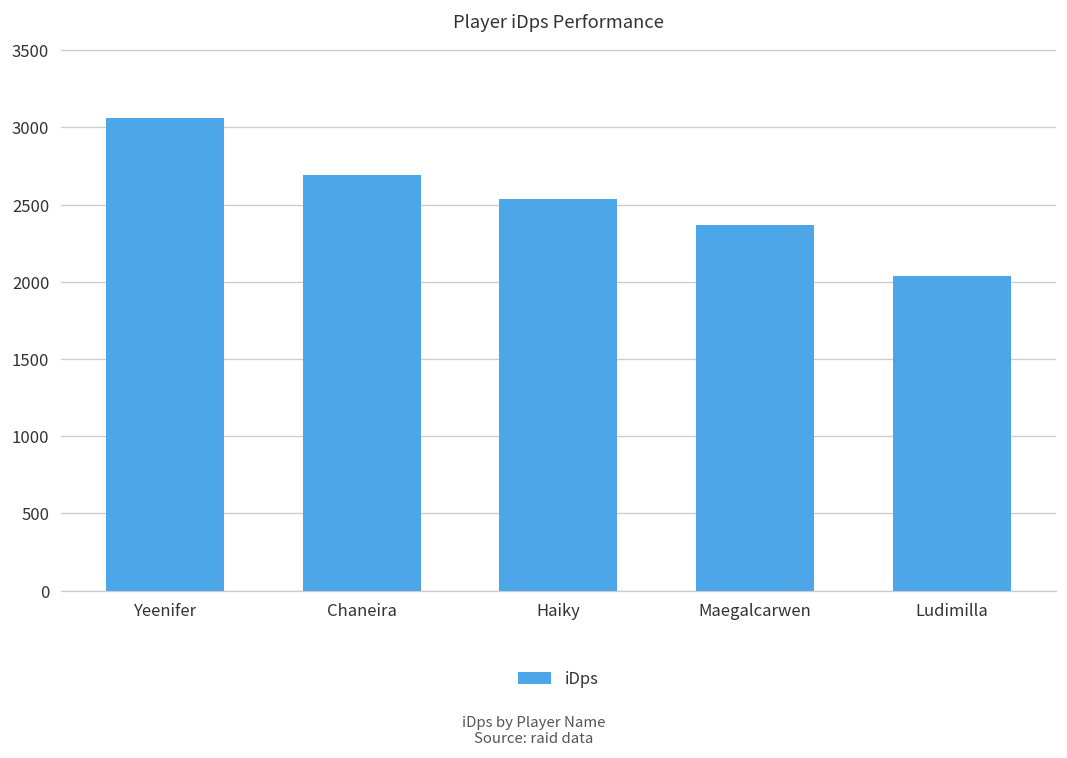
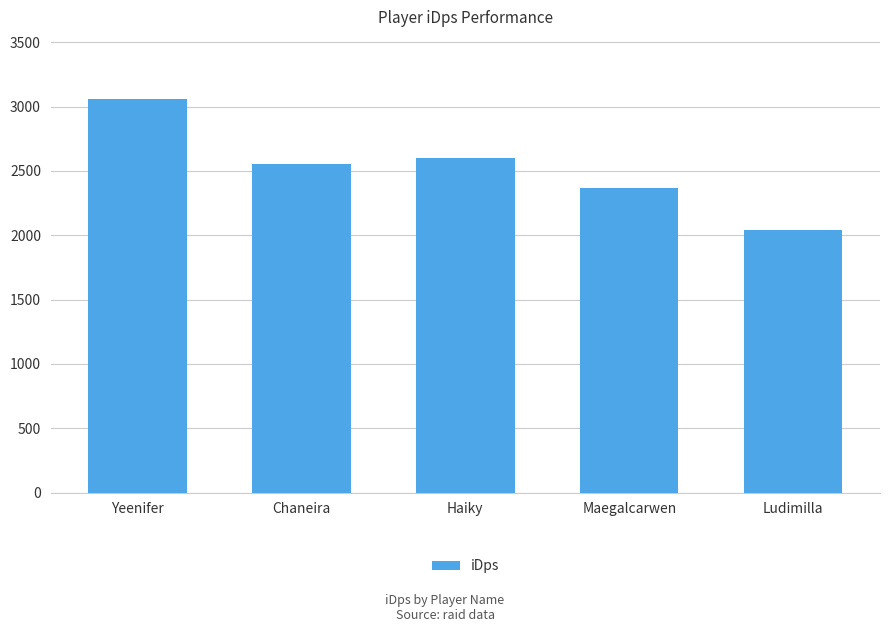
  {
    "Yeenifer": 3060,
-   "Chaneira": 2690,
-   "Haiky": 2540,
+   "Chaneira": 2550,
+   "Haiky": 2600,
    "Maegalcarwen": 2370,
    "Ludimilla": 2040
  }
